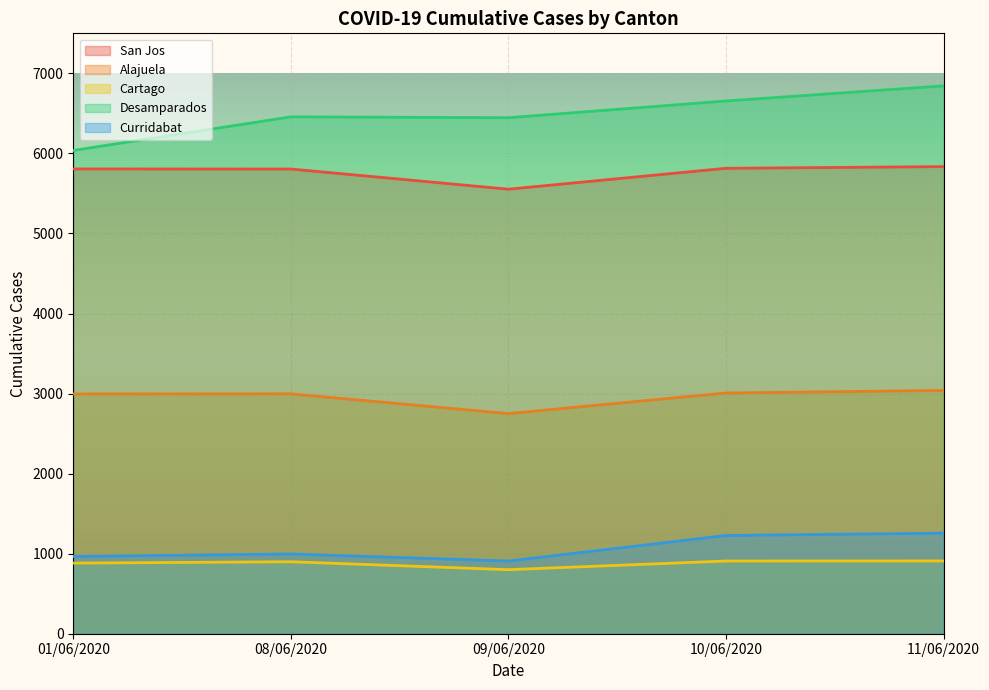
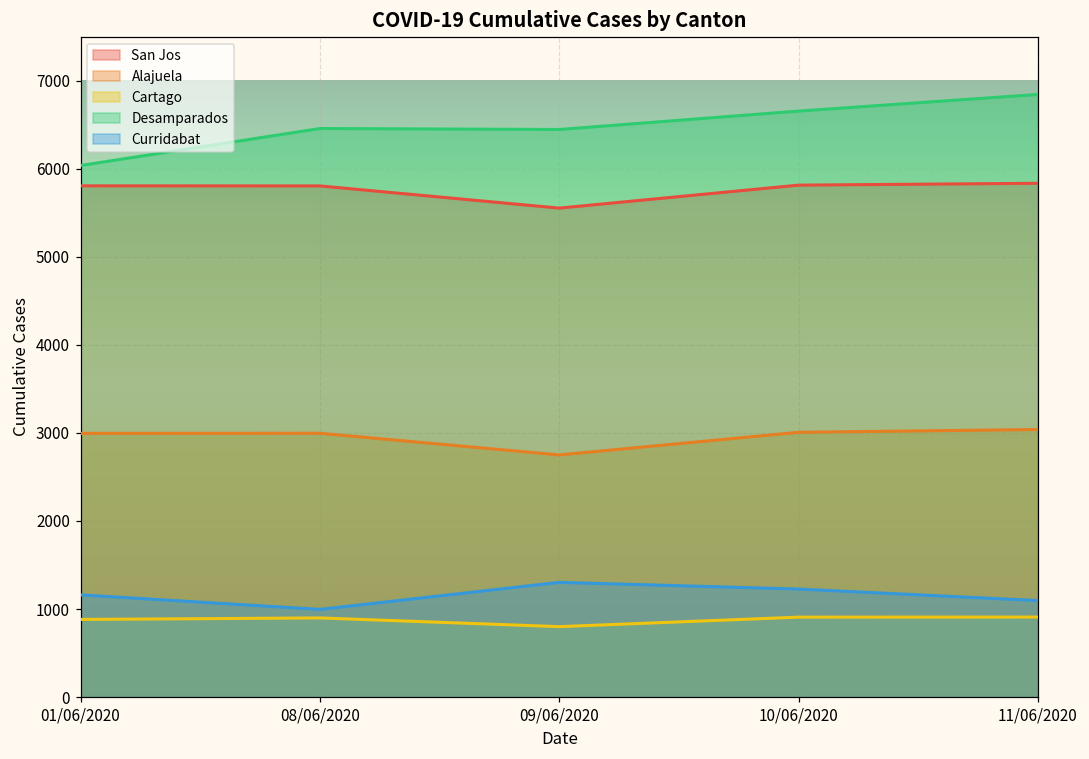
  {
    "Desamparados": {
      "01/06/2020": 6000,
      "08/06/2020": 6500,
      "09/06/2020": 6400,
      "10/06/2020": 6700,
      "11/06/2020": 6800
    },
    "Curridabat": {
-     "01/06/2020": 1000,
+     "01/06/2020": 1200,
      "08/06/2020": 1000,
-     "09/06/2020": 900,
+     "09/06/2020": 1300,
      "10/06/2020": 1200,
-     "11/06/2020": 1300
+     "11/06/2020": 1100
    }
  }
